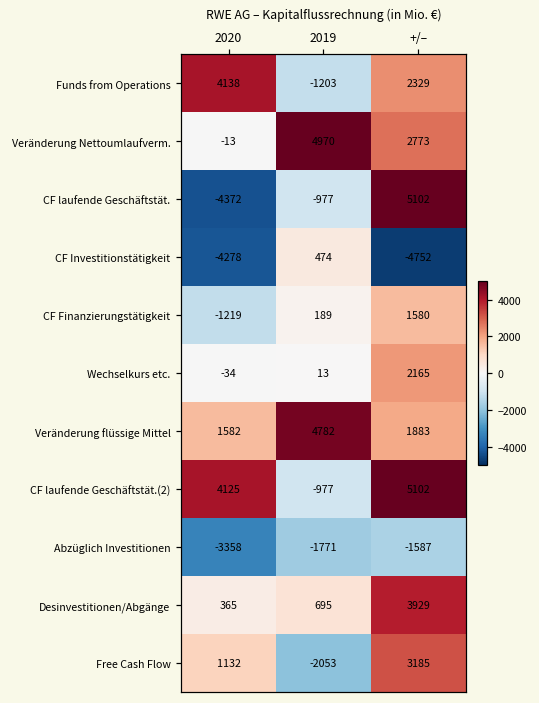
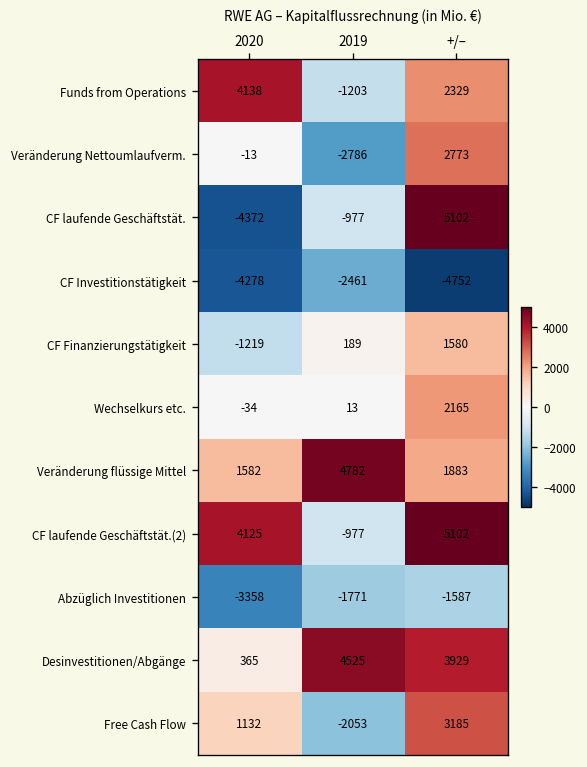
  {
    "Funds from Operations": {
      "2020": 4138,
      "2019": -1203,
      "+/–": 2329
    },
    "Veränderung Nettoumlaufverm.": {
      "2020": -13,
-     "2019": 4970,
+     "2019": -2786,
      "+/–": 2773
    },
    "CF laufende Geschäftstät.": {
      "2020": -4372,
      "2019": -977,
      "+/–": 5102
    },
    "CF Investitionstätigkeit": {
      "2020": -4278,
-     "2019": 474,
+     "2019": -2461,
      "+/–": -4752
    },
    "CF Finanzierungstätigkeit": {
      "2020": -1219,
      "2019": 189,
      "+/–": 1580
    },
    "Wechselkurs etc.": {
      "2020": -34,
      "2019": 13,
      "+/–": 2165
    },
    "Veränderung flüssige Mittel": {
      "2020": 1582,
      "2019": 4782,
      "+/–": 1883
    },
    "CF laufende Geschäftstät.(2)": {
      "2020": 4125,
      "2019": -977,
      "+/–": 5102
    },
    "Abzüglich Investitionen": {
      "2020": -3358,
      "2019": -1771,
      "+/–": -1587
    },
    "Desinvestitionen/Abgänge": {
      "2020": 365,
-     "2019": 695,
+     "2019": 4525,
      "+/–": 3929
    },
    "Free Cash Flow": {
      "2020": 1132,
      "2019": -2053,
      "+/–": 3185
    }
  }
